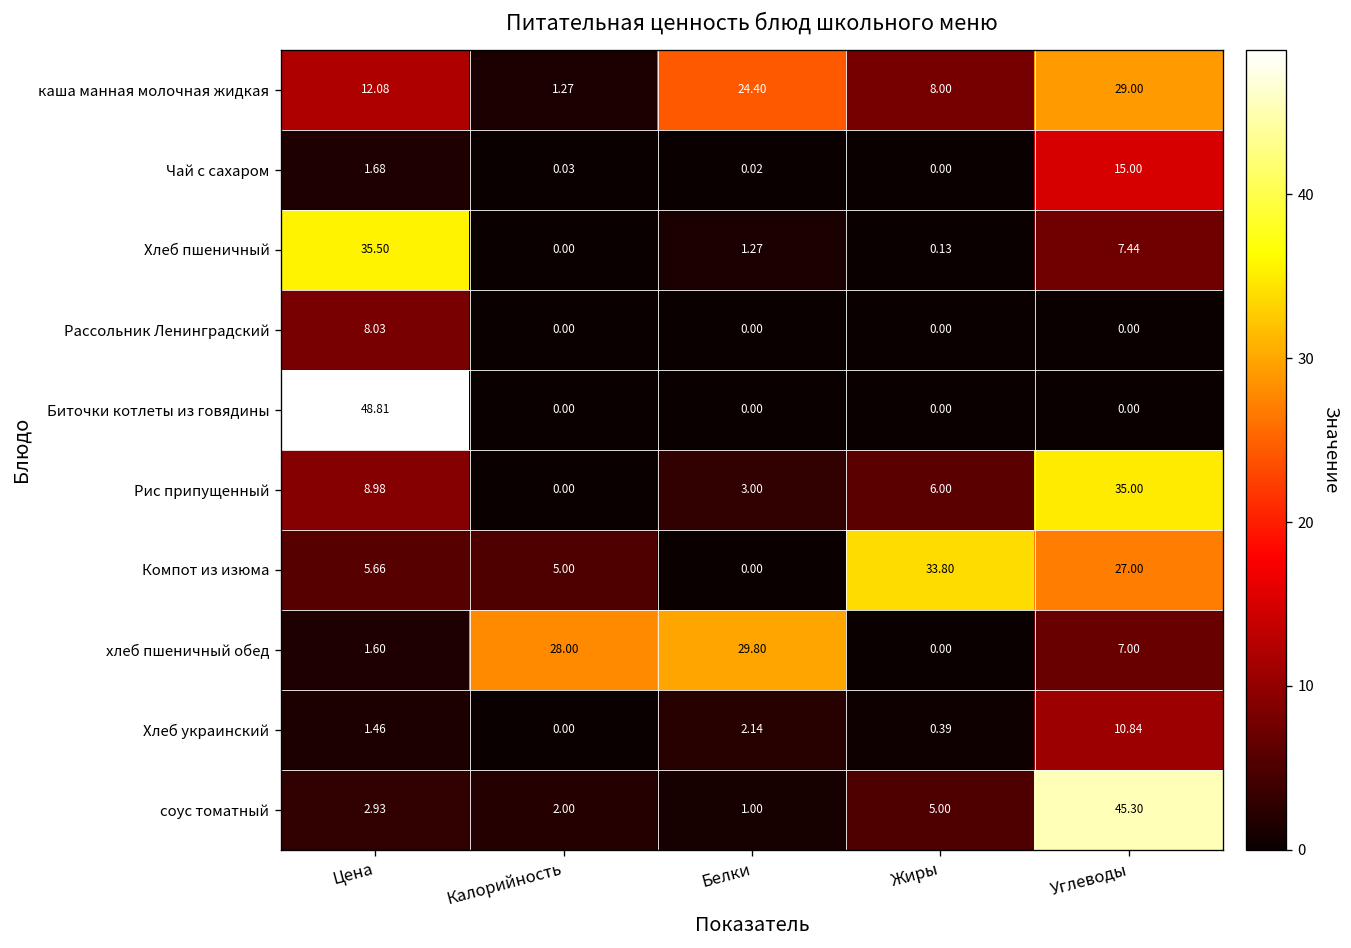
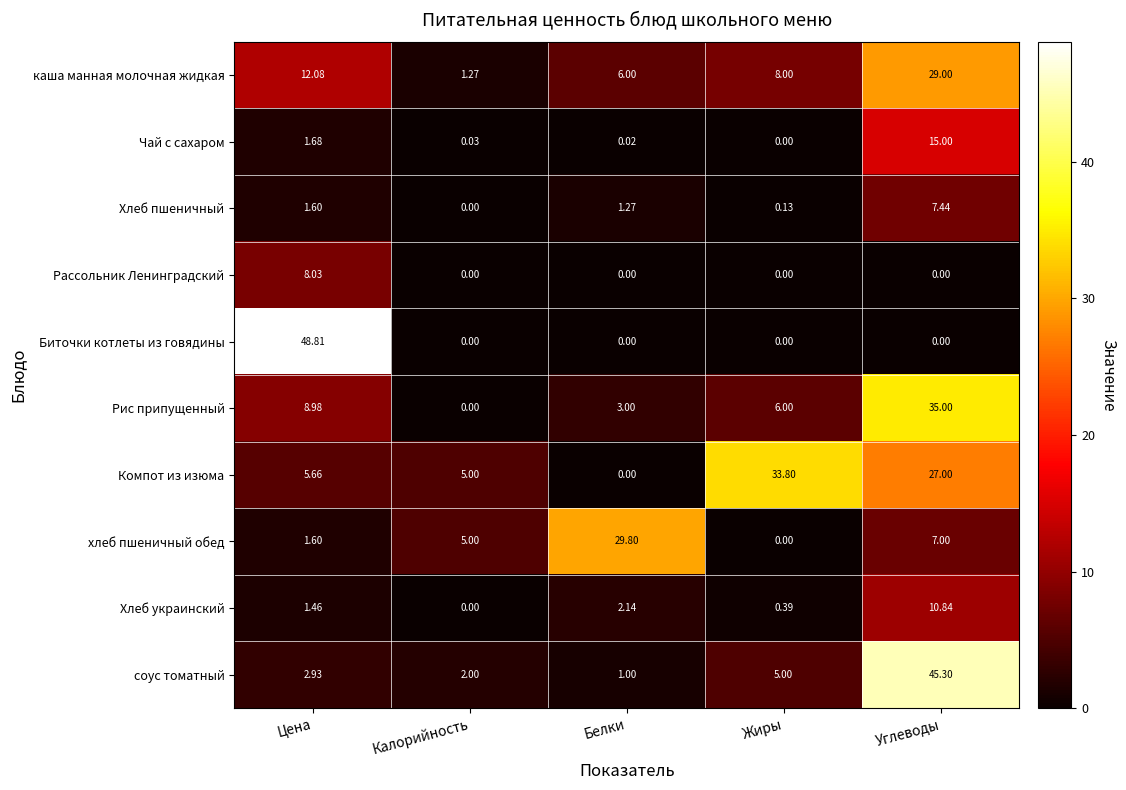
  {
    "каша манная молочная жидкая": {
      "Цена": 12.08,
      "Калорийность": 1.27,
-     "Белки": 24.40,
+     "Белки": 6.00,
      "Жиры": 8.00,
      "Углеводы": 29.00
    },
    "Чай с сахаром": {
      "Цена": 1.68,
      "Калорийность": 0.03,
      "Белки": 0.02,
      "Жиры": 0.00,
      "Углеводы": 15.00
    },
    "Хлеб пшеничный": {
-     "Цена": 35.50,
+     "Цена": 1.60,
      "Калорийность": 0.00,
      "Белки": 1.27,
      "Жиры": 0.13,
      "Углеводы": 7.44
    },
    "Рассольник Ленинградский": {
      "Цена": 8.03,
      "Калорийность": 0.00,
      "Белки": 0.00,
      "Жиры": 0.00,
      "Углеводы": 0.00
    },
    "Биточки котлеты из говядины": {
      "Цена": 48.81,
      "Калорийность": 0.00,
      "Белки": 0.00,
      "Жиры": 0.00,
      "Углеводы": 0.00
    },
    "Рис припущенный": {
      "Цена": 8.98,
      "Калорийность": 0.00,
      "Белки": 3.00,
      "Жиры": 6.00,
      "Углеводы": 35.00
    },
    "Компот из изюма": {
      "Цена": 5.66,
      "Калорийность": 5.00,
      "Белки": 0.00,
      "Жиры": 33.80,
      "Углеводы": 27.00
    },
    "хлеб пшеничный обед": {
      "Цена": 1.60,
-     "Калорийность": 28.00,
+     "Калорийность": 5.00,
      "Белки": 29.80,
      "Жиры": 0.00,
      "Углеводы": 7.00
    },
    "Хлеб украинский": {
      "Цена": 1.46,
      "Калорийность": 0.00,
      "Белки": 2.14,
      "Жиры": 0.39,
      "Углеводы": 10.84
    },
    "соус томатный": {
      "Цена": 2.93,
      "Калорийность": 2.00,
      "Белки": 1.00,
      "Жиры": 5.00,
      "Углеводы": 45.30
    }
  }
